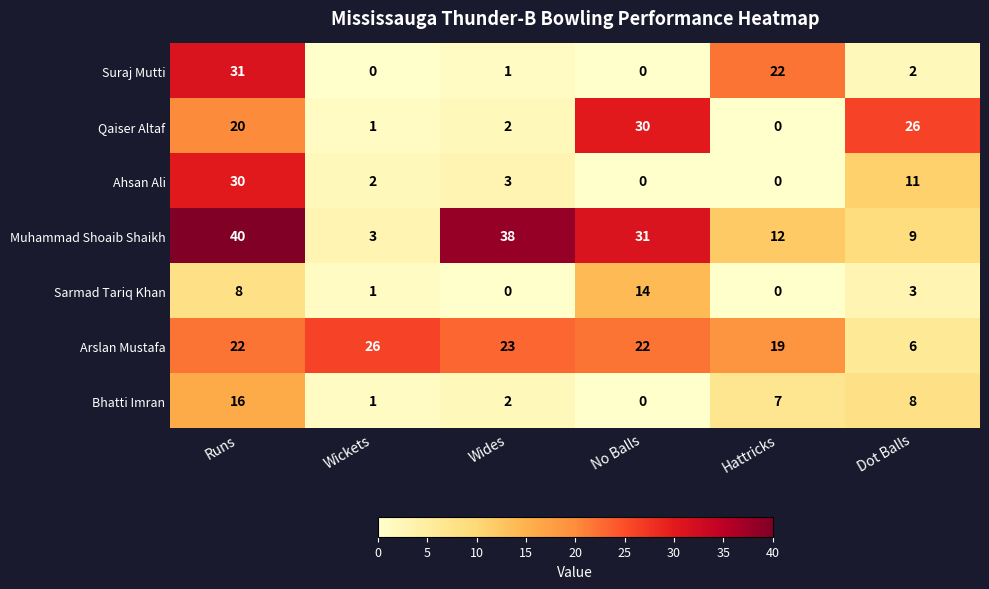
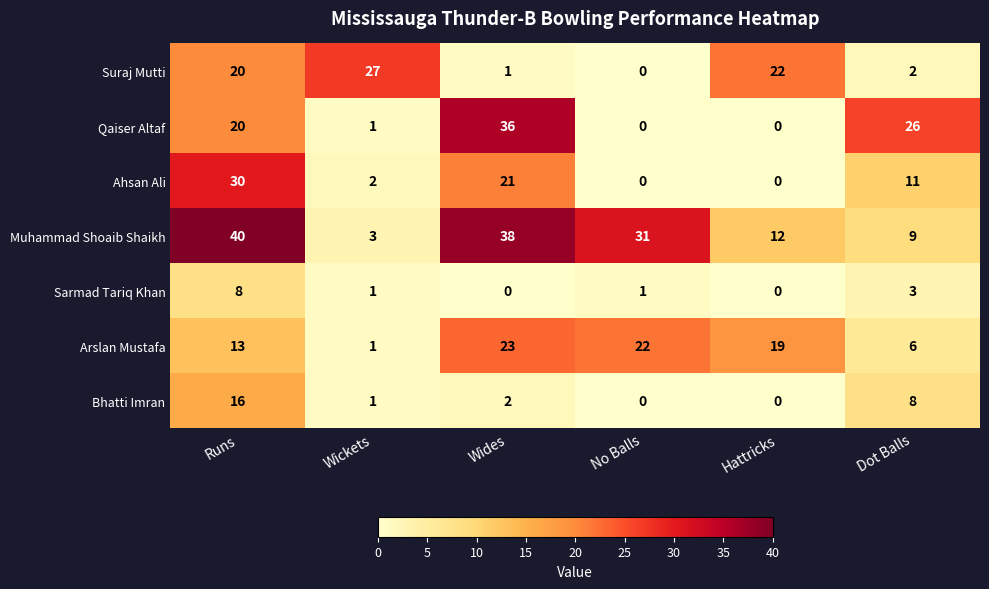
  {
    "Suraj Mutti": {
-     "Runs": 31,
-     "Wickets": 0,
+     "Runs": 20,
+     "Wickets": 27,
      "Wides": 1,
      "No Balls": 0,
      "Hattricks": 22,
      "Dot Balls": 2
    },
    "Qaiser Altaf": {
      "Runs": 20,
      "Wickets": 1,
-     "Wides": 2,
-     "No Balls": 30,
+     "Wides": 36,
+     "No Balls": 0,
      "Hattricks": 0,
      "Dot Balls": 26
    },
    "Ahsan Ali": {
      "Runs": 30,
      "Wickets": 2,
-     "Wides": 3,
+     "Wides": 21,
      "No Balls": 0,
      "Hattricks": 0,
      "Dot Balls": 11
    },
    "Muhammad Shoaib Shaikh": {
      "Runs": 40,
      "Wickets": 3,
      "Wides": 38,
      "No Balls": 31,
      "Hattricks": 12,
      "Dot Balls": 9
    },
    "Sarmad Tariq Khan": {
      "Runs": 8,
      "Wickets": 1,
      "Wides": 0,
-     "No Balls": 14,
+     "No Balls": 1,
      "Hattricks": 0,
      "Dot Balls": 3
    },
    "Arslan Mustafa": {
-     "Runs": 22,
-     "Wickets": 26,
+     "Runs": 13,
+     "Wickets": 1,
      "Wides": 23,
      "No Balls": 22,
      "Hattricks": 19,
      "Dot Balls": 6
    },
    "Bhatti Imran": {
      "Runs": 16,
      "Wickets": 1,
      "Wides": 2,
      "No Balls": 0,
-     "Hattricks": 7,
+     "Hattricks": 0,
      "Dot Balls": 8
    }
  }
